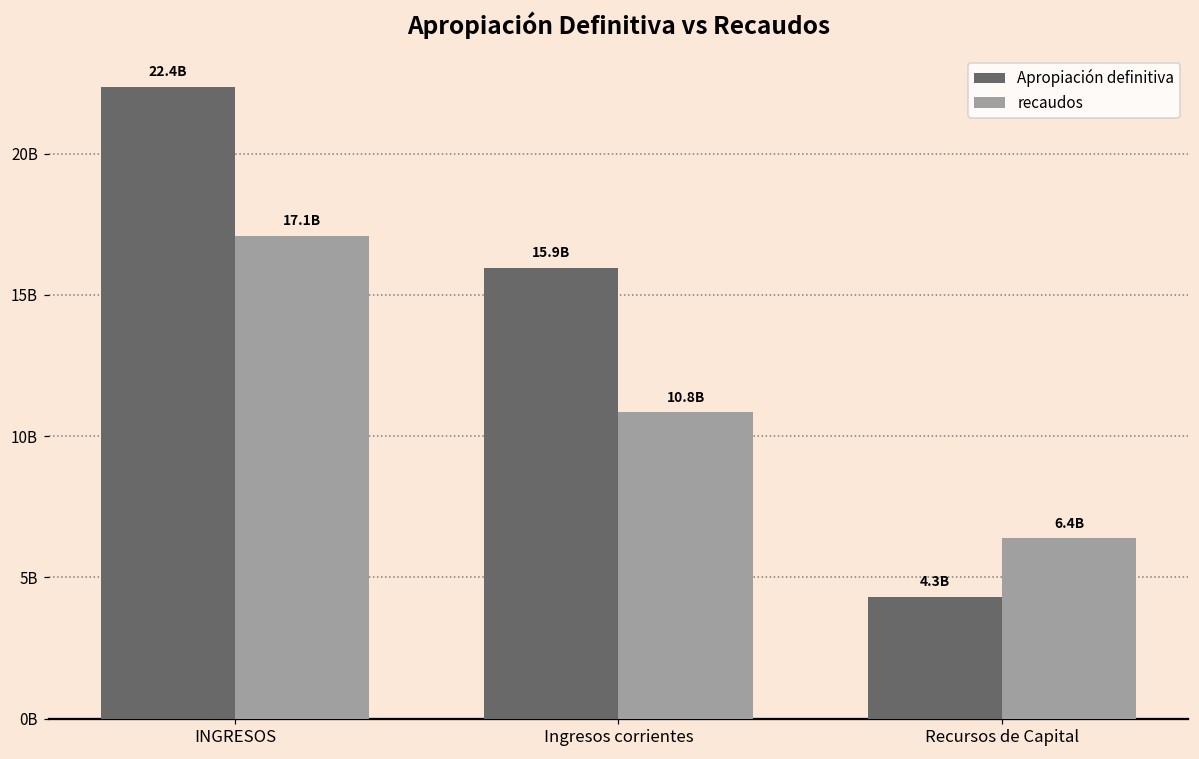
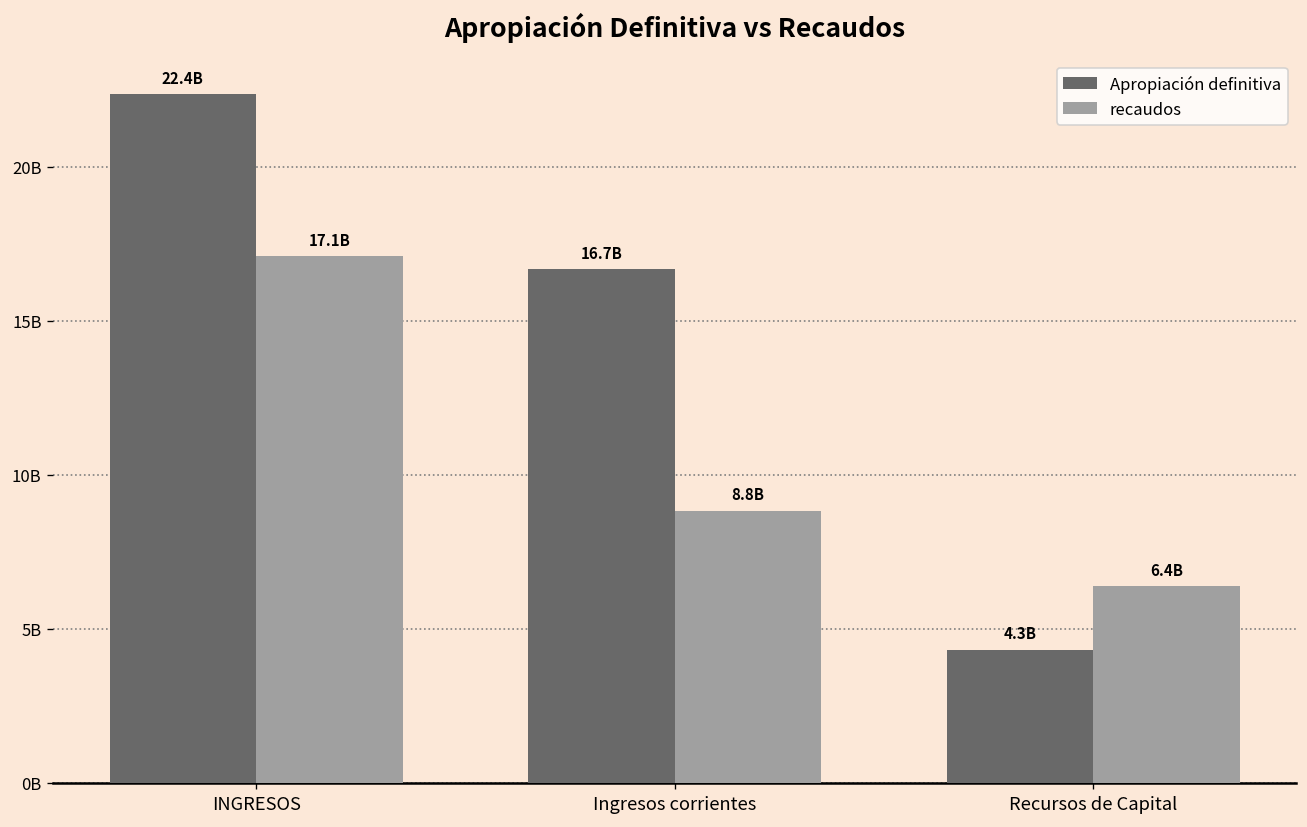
  {
    "Apropiación definitiva": {
      "INGRESOS": "22.4B",
-     "Ingresos corrientes": "15.9B",
+     "Ingresos corrientes": "16.7B",
      "Recursos de Capital": "4.3B"
    },
    "recaudos": {
      "INGRESOS": "17.1B",
-     "Ingresos corrientes": "10.8B",
+     "Ingresos corrientes": "8.8B",
      "Recursos de Capital": "6.4B"
    }
  }
